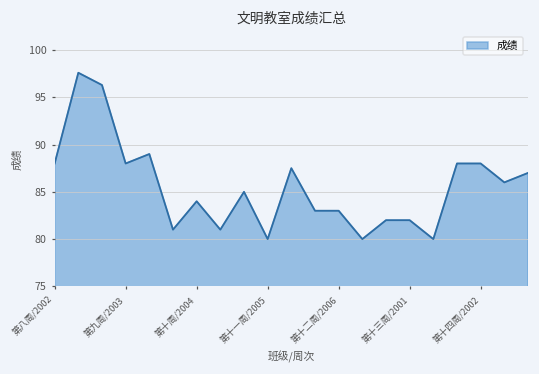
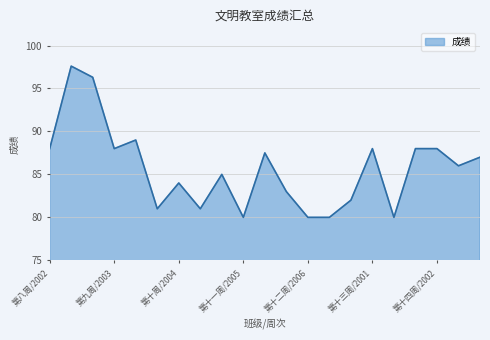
  {
    "第八周/2002": 88,
    "第九周/2003": 88,
    "第十周/2004": 84,
    "第十一周/2005": 80,
-   "第十二周/2006": 83,
-   "第十三周/2001": 82,
+   "第十二周/2006": 80,
+   "第十三周/2001": 88,
    "第十四周/2002": 88
  }
